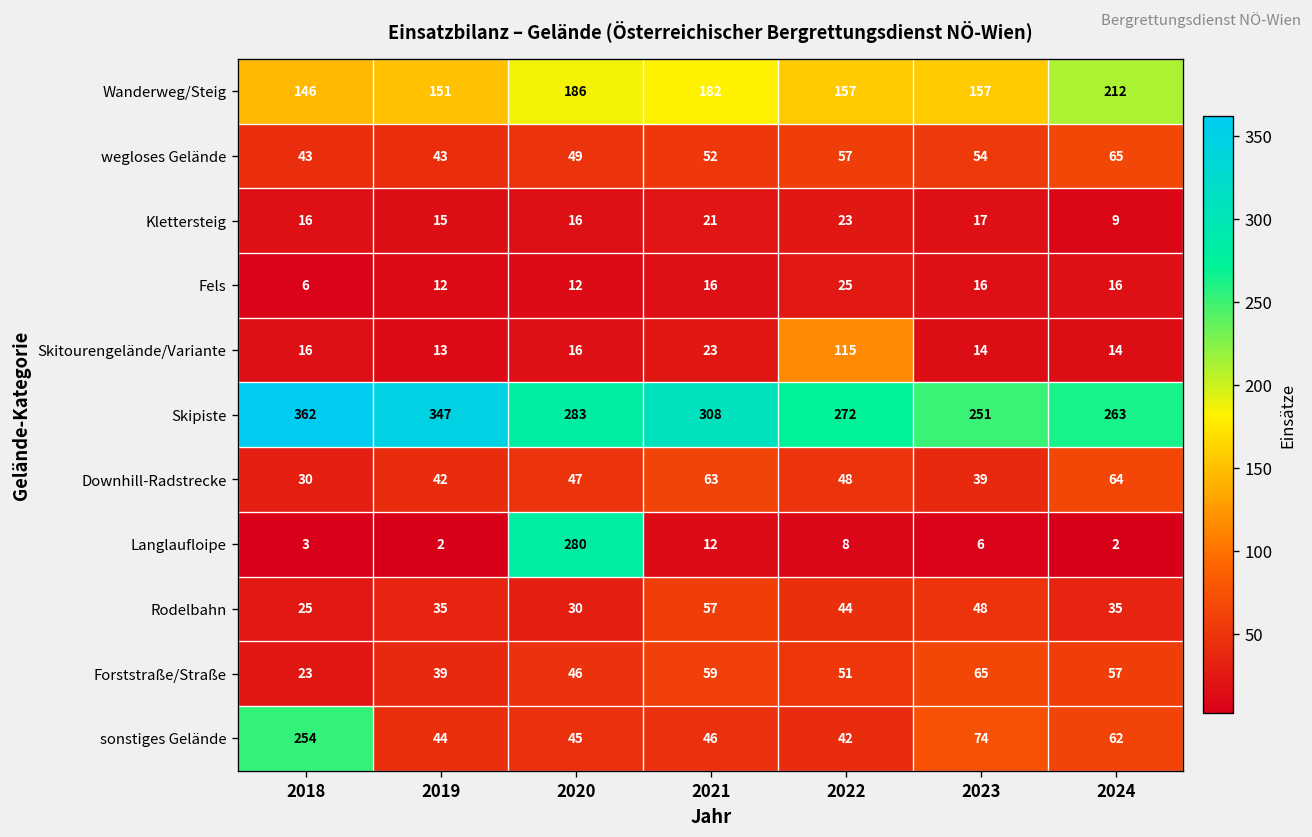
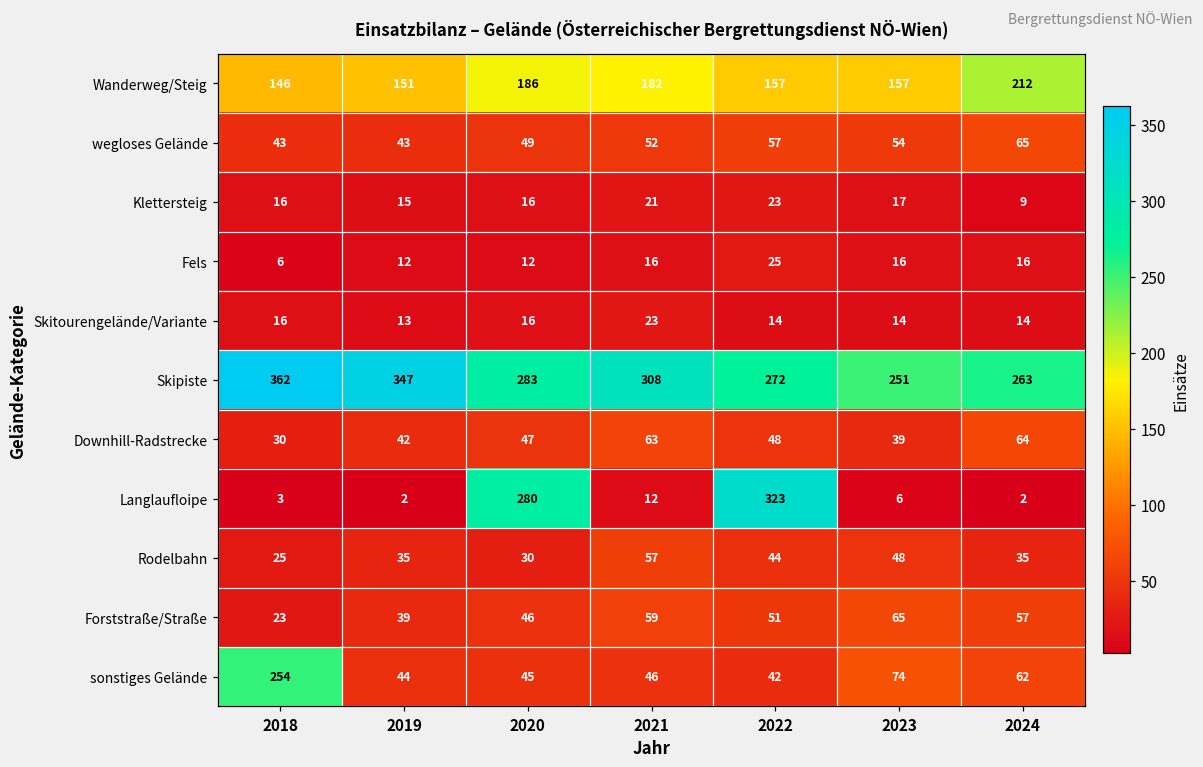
  {
    "Wanderweg/Steig": {
      "2018": 146,
      "2019": 151,
      "2020": 186,
      "2021": 182,
      "2022": 157,
      "2023": 157,
      "2024": 212
    },
    "wegloses Gelände": {
      "2018": 43,
      "2019": 43,
      "2020": 49,
      "2021": 52,
      "2022": 57,
      "2023": 54,
      "2024": 65
    },
    "Klettersteig": {
      "2018": 16,
      "2019": 15,
      "2020": 16,
      "2021": 21,
      "2022": 23,
      "2023": 17,
      "2024": 9
    },
    "Fels": {
      "2018": 6,
      "2019": 12,
      "2020": 12,
      "2021": 16,
      "2022": 25,
      "2023": 16,
      "2024": 16
    },
    "Skitourengelände/Variante": {
      "2018": 16,
      "2019": 13,
      "2020": 16,
      "2021": 23,
-     "2022": 115,
+     "2022": 14,
      "2023": 14,
      "2024": 14
    },
    "Skipiste": {
      "2018": 362,
      "2019": 347,
      "2020": 283,
      "2021": 308,
      "2022": 272,
      "2023": 251,
      "2024": 263
    },
    "Downhill-Radstrecke": {
      "2018": 30,
      "2019": 42,
      "2020": 47,
      "2021": 63,
      "2022": 48,
      "2023": 39,
      "2024": 64
    },
    "Langlaufloipe": {
      "2018": 3,
      "2019": 2,
      "2020": 280,
      "2021": 12,
-     "2022": 8,
+     "2022": 323,
      "2023": 6,
      "2024": 2
    },
    "Rodelbahn": {
      "2018": 25,
      "2019": 35,
      "2020": 30,
      "2021": 57,
      "2022": 44,
      "2023": 48,
      "2024": 35
    },
    "Forststraße/Straße": {
      "2018": 23,
      "2019": 39,
      "2020": 46,
      "2021": 59,
      "2022": 51,
      "2023": 65,
      "2024": 57
    },
    "sonstiges Gelände": {
      "2018": 254,
      "2019": 44,
      "2020": 45,
      "2021": 46,
      "2022": 42,
      "2023": 74,
      "2024": 62
    }
  }
